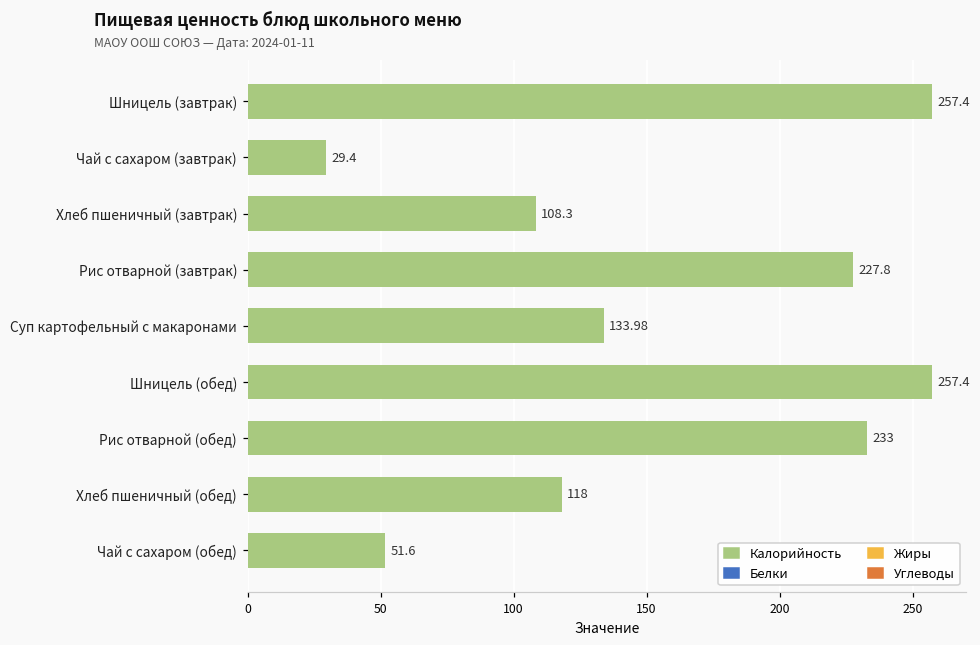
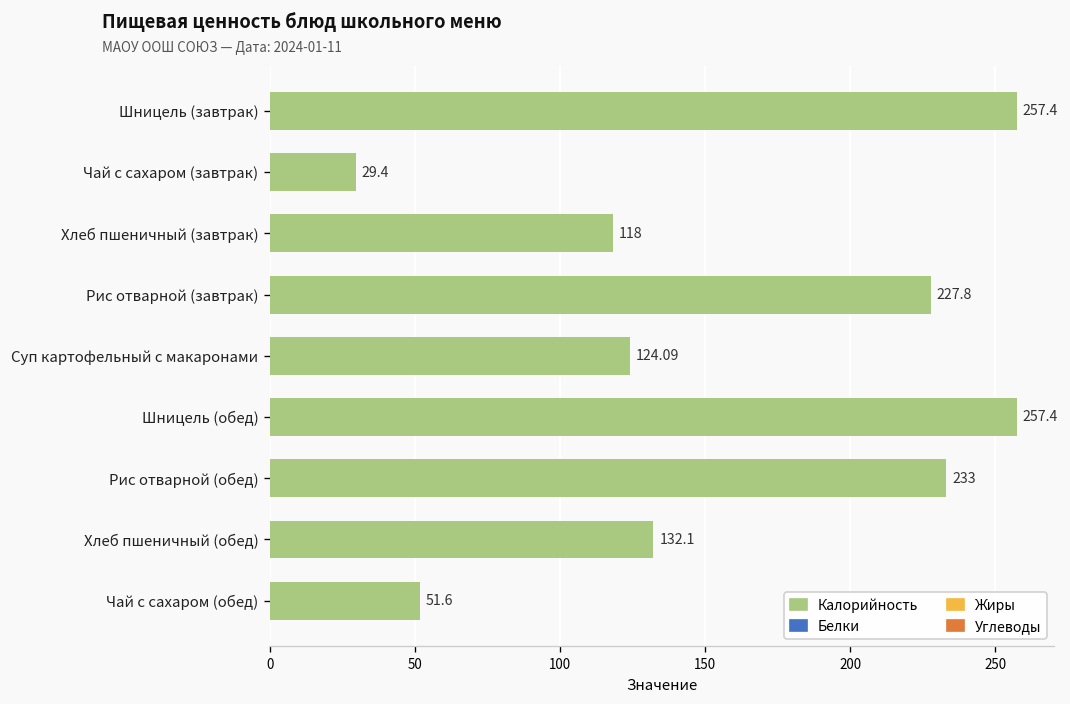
  {
    "Калорийность": {
      "Шницель (завтрак)": 257.4,
      "Чай с сахаром (завтрак)": 29.4,
-     "Хлеб пшеничный (завтрак)": 108.3,
+     "Хлеб пшеничный (завтрак)": 118,
      "Рис отварной (завтрак)": 227.8,
-     "Суп картофельный с макаронами": 133.98,
+     "Суп картофельный с макаронами": 124.09,
      "Шницель (обед)": 257.4,
      "Рис отварной (обед)": 233,
-     "Хлеб пшеничный (обед)": 118,
+     "Хлеб пшеничный (обед)": 132.1,
      "Чай с сахаром (обед)": 51.6
    }
  }
